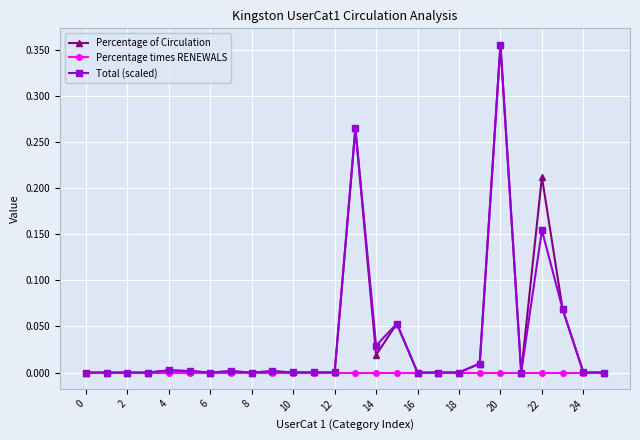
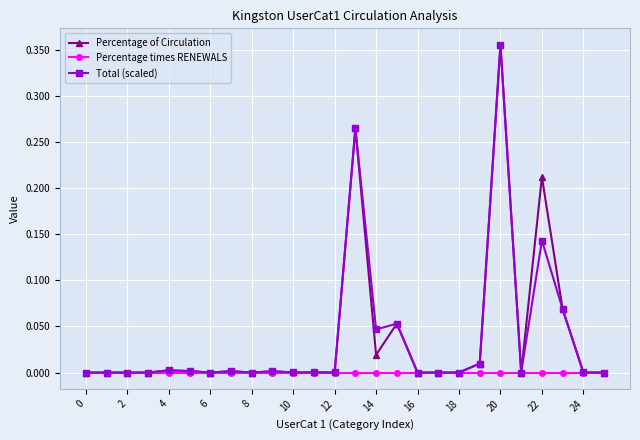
  {
    "Percentage of Circulation": {
      "14": 0.02,
      "22": 0.21
    },
    "Percentage times RENEWALS": {
      "14": 0.00,
      "20": 0.00,
      "22": 0.00
    },
    "Total (scaled)": {
-     "14": 0.03,
-     "22": 0.15
+     "14": 0.05,
+     "22": 0.14
    }
  }
